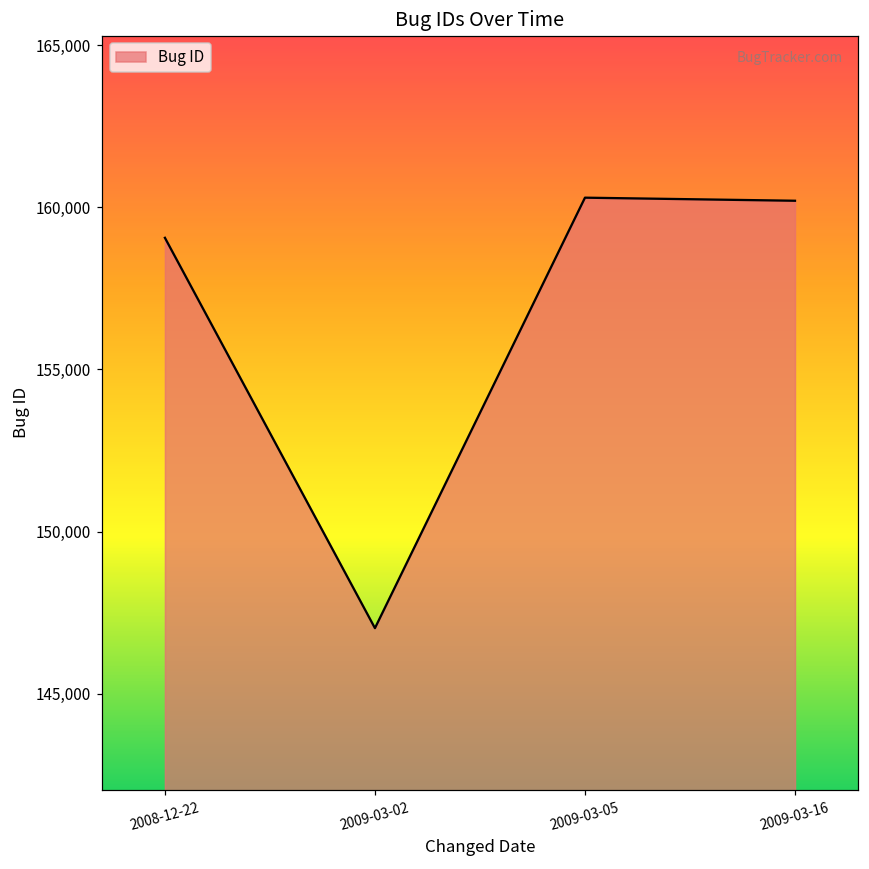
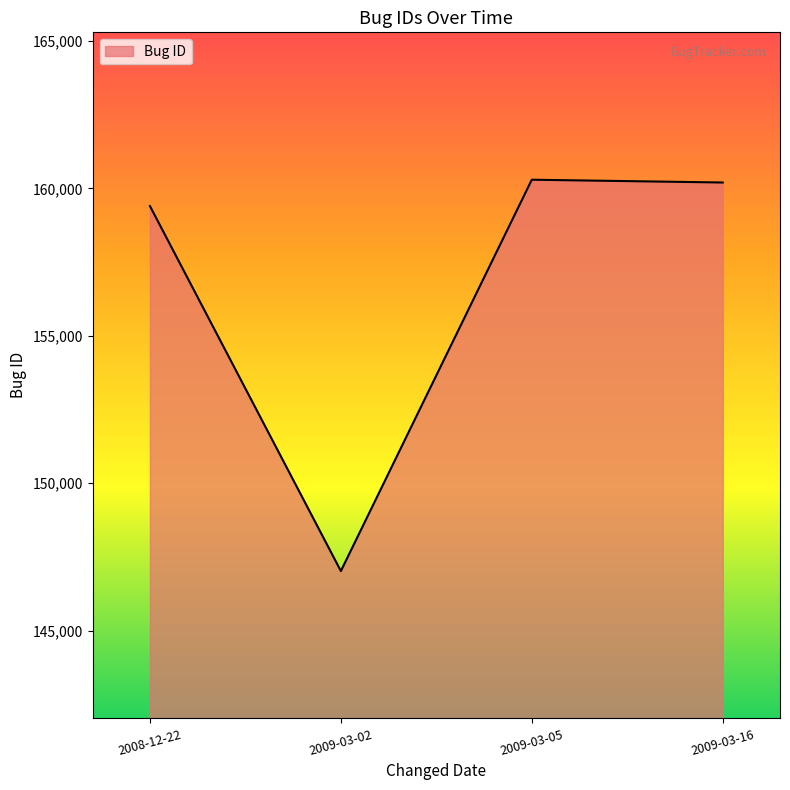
  {
-   "2008-12-22": "159,100",
+   "2008-12-22": "159,400",
    "2009-03-02": "147,000",
    "2009-03-05": "160,300",
    "2009-03-16": "160,200"
  }
